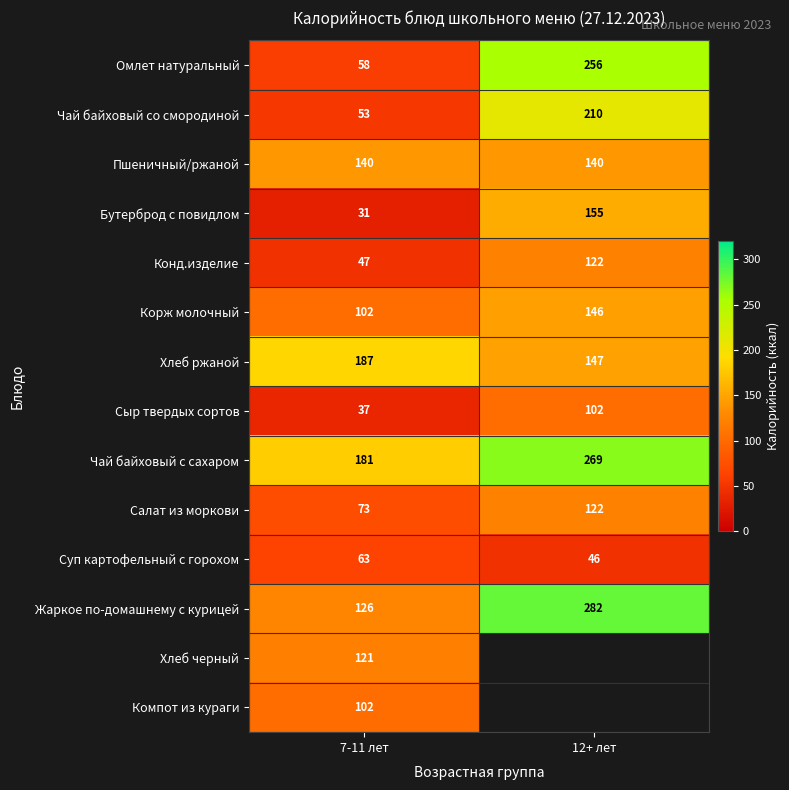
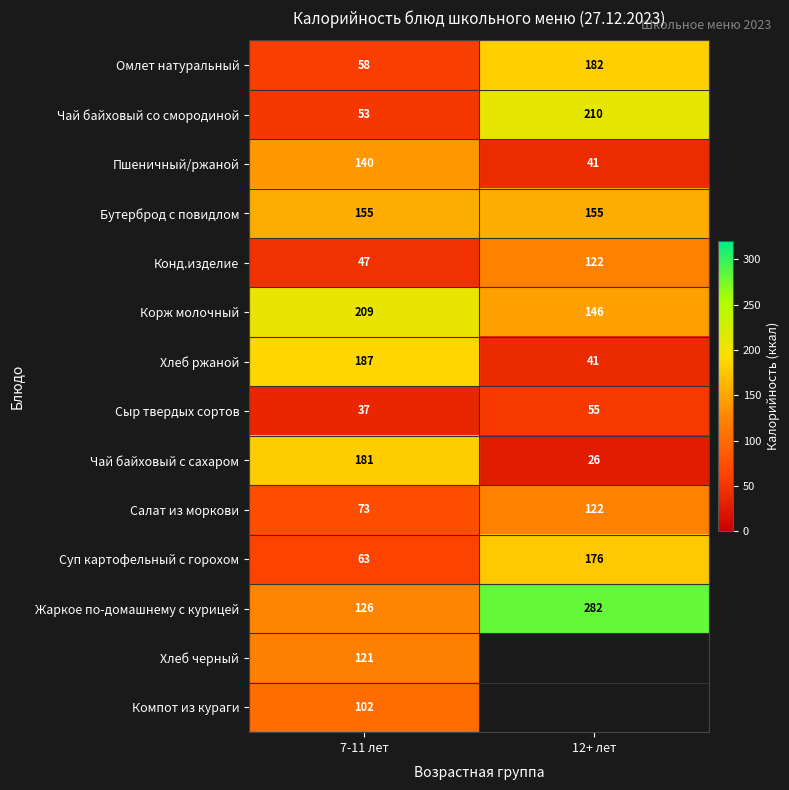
  {
    "Омлет натуральный": {
      "7-11 лет": 58,
-     "12+ лет": 256
+     "12+ лет": 182
    },
    "Чай байховый со смородиной": {
      "7-11 лет": 53,
      "12+ лет": 210
    },
    "Пшеничный/ржаной": {
      "7-11 лет": 140,
-     "12+ лет": 140
+     "12+ лет": 41
    },
    "Бутерброд с повидлом": {
-     "7-11 лет": 31,
+     "7-11 лет": 155,
      "12+ лет": 155
    },
    "Конд.изделие": {
      "7-11 лет": 47,
      "12+ лет": 122
    },
    "Корж молочный": {
-     "7-11 лет": 102,
+     "7-11 лет": 209,
      "12+ лет": 146
    },
    "Хлеб ржаной": {
      "7-11 лет": 187,
-     "12+ лет": 147
+     "12+ лет": 41
    },
    "Сыр твердых сортов": {
      "7-11 лет": 37,
-     "12+ лет": 102
+     "12+ лет": 55
    },
    "Чай байховый с сахаром": {
      "7-11 лет": 181,
-     "12+ лет": 269
+     "12+ лет": 26
    },
    "Салат из моркови": {
      "7-11 лет": 73,
      "12+ лет": 122
    },
    "Суп картофельный с горохом": {
      "7-11 лет": 63,
-     "12+ лет": 46
+     "12+ лет": 176
    },
    "Жаркое по-домашнему с курицей": {
      "7-11 лет": 126,
      "12+ лет": 282
    },
    "Хлеб черный": {
      "7-11 лет": 121
    },
    "Компот из кураги": {
      "7-11 лет": 102
    }
  }
